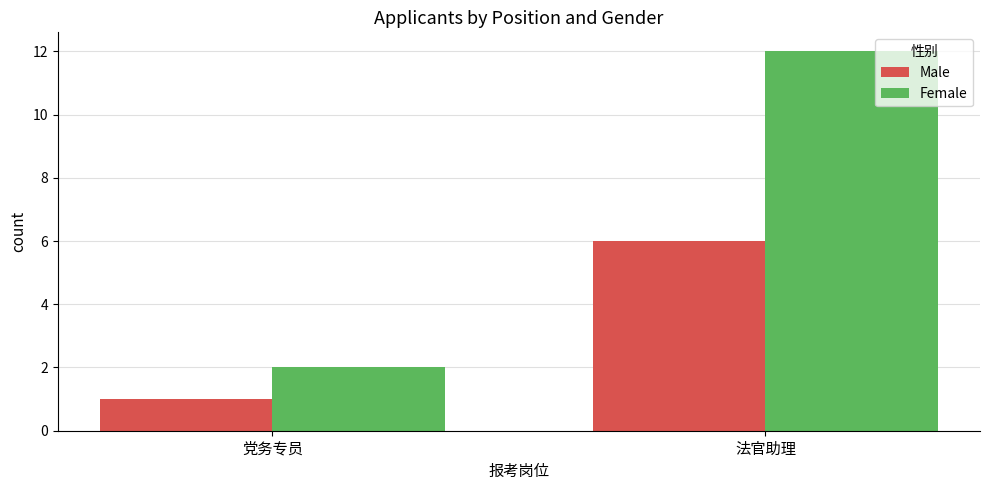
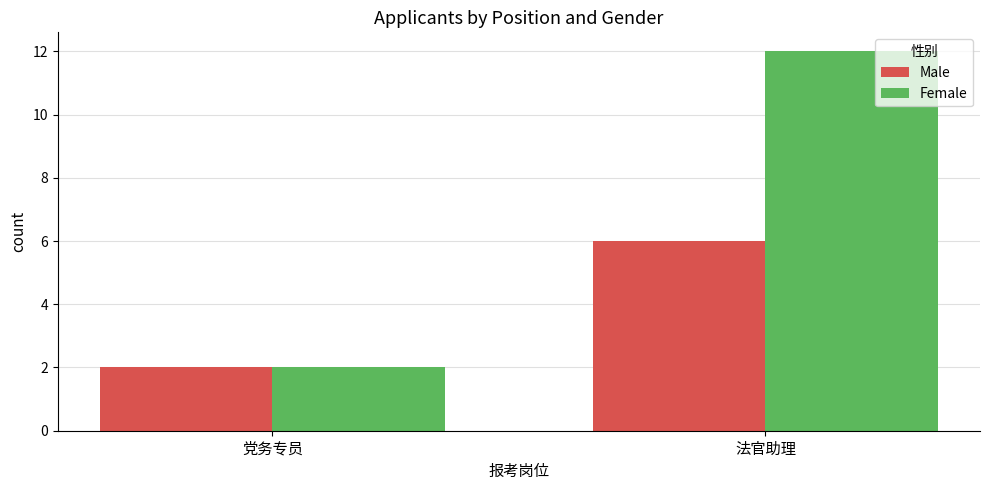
  {
    "Male": {
-     "党务专员": 1,
+     "党务专员": 2,
      "法官助理": 6
    },
    "Female": {
      "党务专员": 2,
      "法官助理": 12
    }
  }
